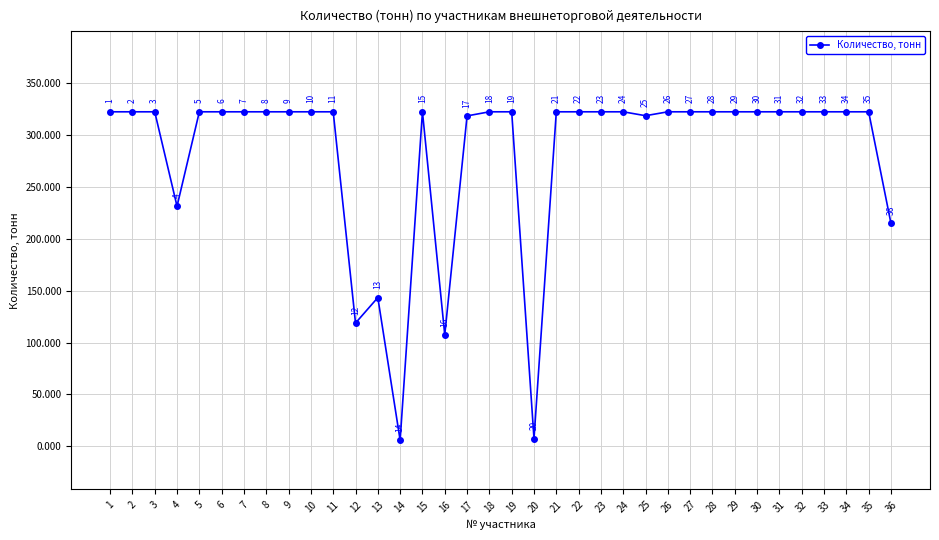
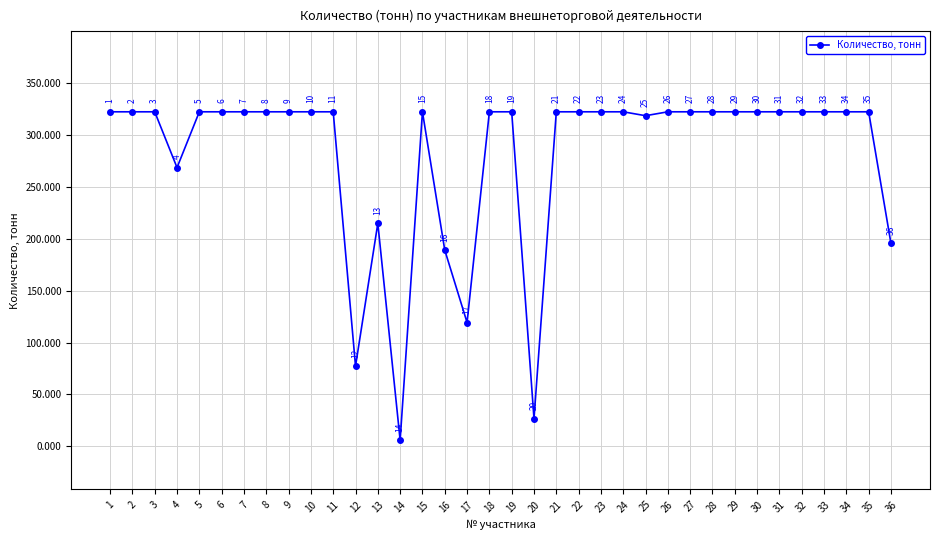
  {
-   "4": 231,
-   "12": 119,
-   "13": 143,
-   "16": 107,
-   "17": 318,
-   "20": 8,
-   "36": 215
+   "4": 268,
+   "12": 77,
+   "13": 215,
+   "16": 189,
+   "17": 119,
+   "20": 27,
+   "36": 195
  }
